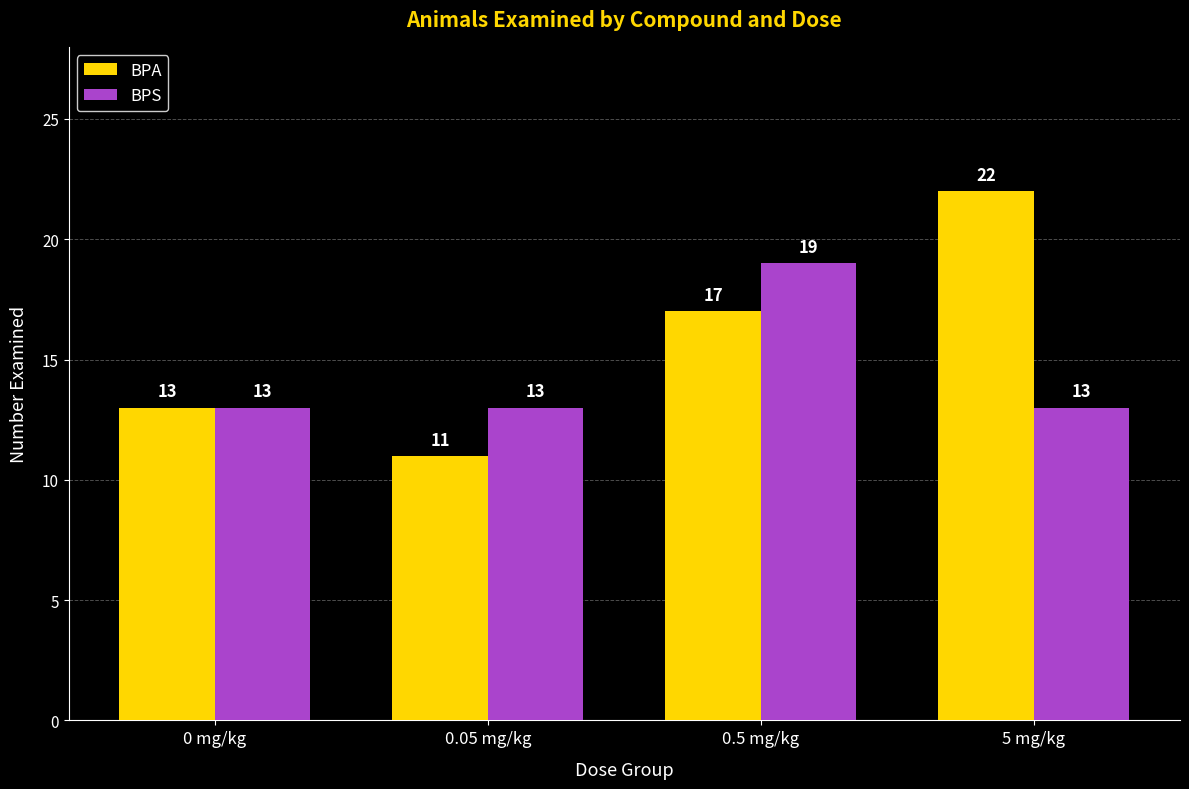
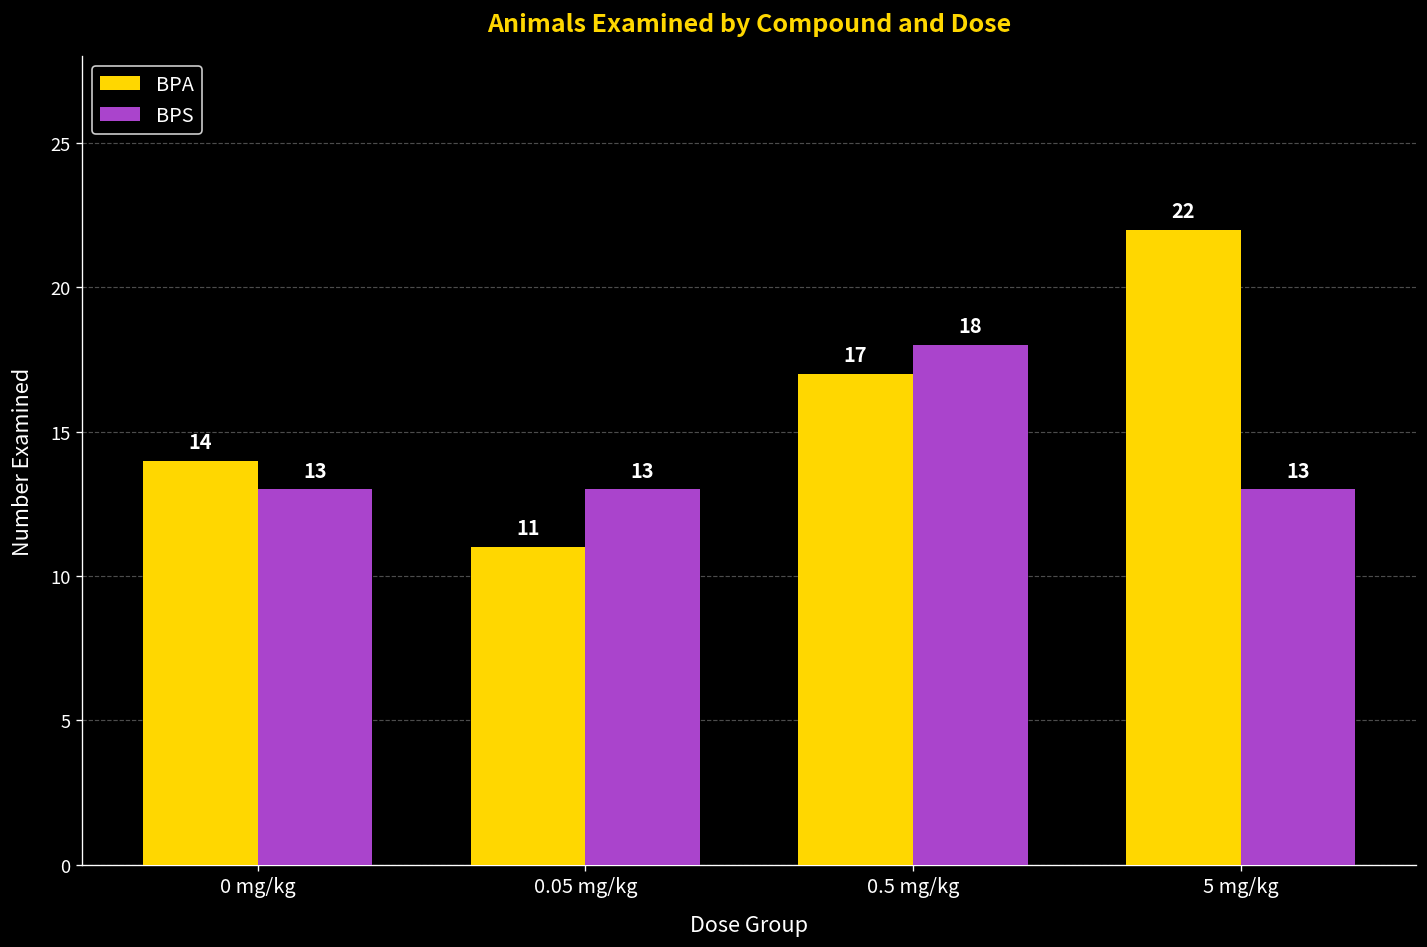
  {
    "BPA": {
-     "0 mg/kg": 13,
+     "0 mg/kg": 14,
      "0.05 mg/kg": 11,
      "0.5 mg/kg": 17,
      "5 mg/kg": 22
    },
    "BPS": {
      "0 mg/kg": 13,
      "0.05 mg/kg": 13,
-     "0.5 mg/kg": 19,
+     "0.5 mg/kg": 18,
      "5 mg/kg": 13
    }
  }
